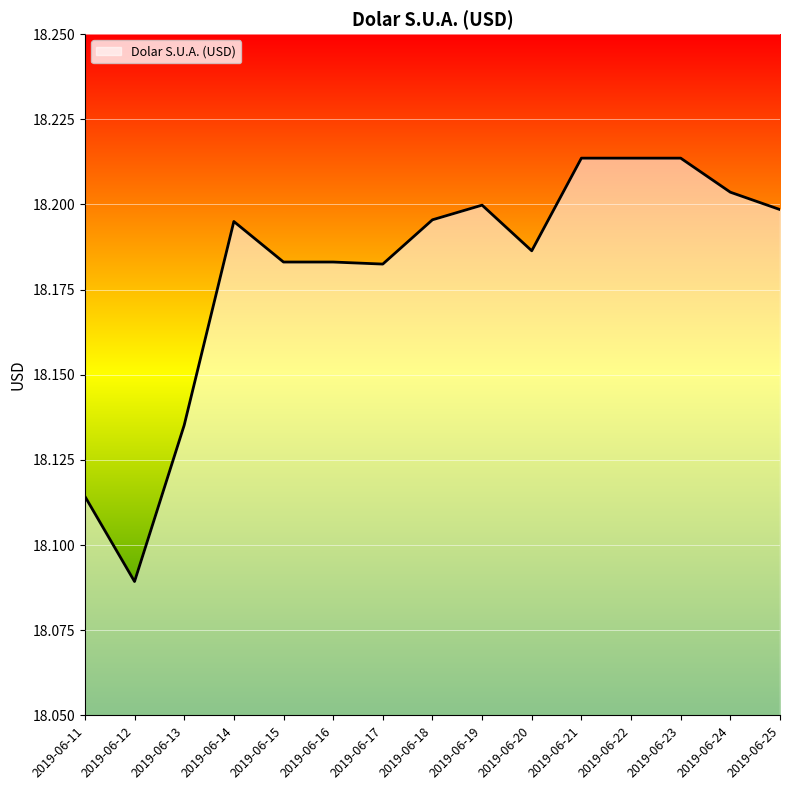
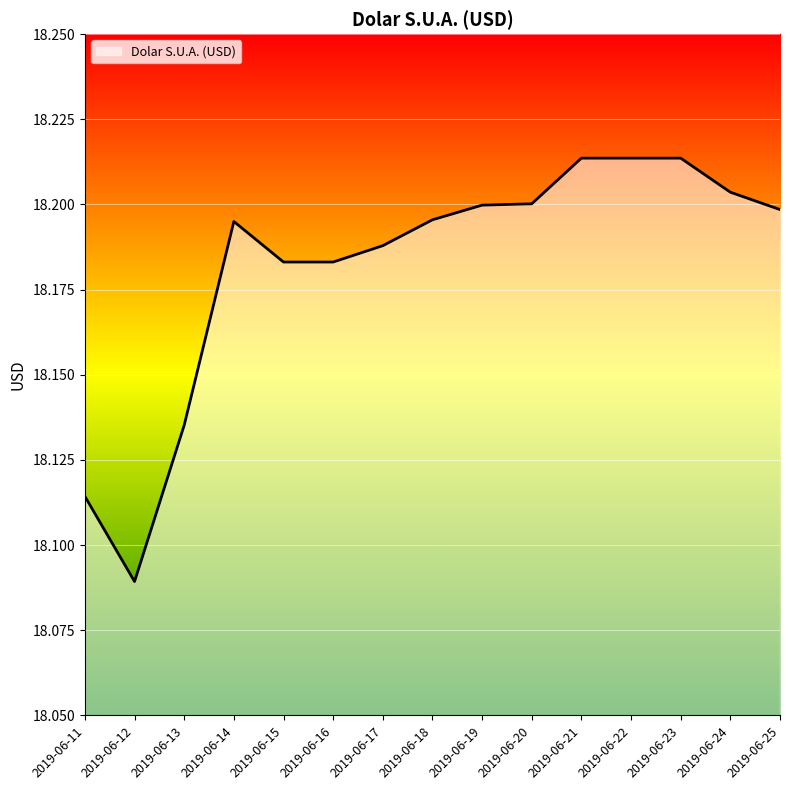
  {
    "2019-06-11": 18.114,
    "2019-06-12": 18.089,
    "2019-06-13": 18.135,
    "2019-06-14": 18.195,
    "2019-06-15": 18.183,
    "2019-06-16": 18.183,
-   "2019-06-17": 18.183,
+   "2019-06-17": 18.188,
    "2019-06-18": 18.196,
    "2019-06-19": 18.200,
-   "2019-06-20": 18.186,
+   "2019-06-20": 18.200,
    "2019-06-21": 18.214,
    "2019-06-22": 18.214,
    "2019-06-23": 18.214,
    "2019-06-24": 18.204,
    "2019-06-25": 18.199
  }
